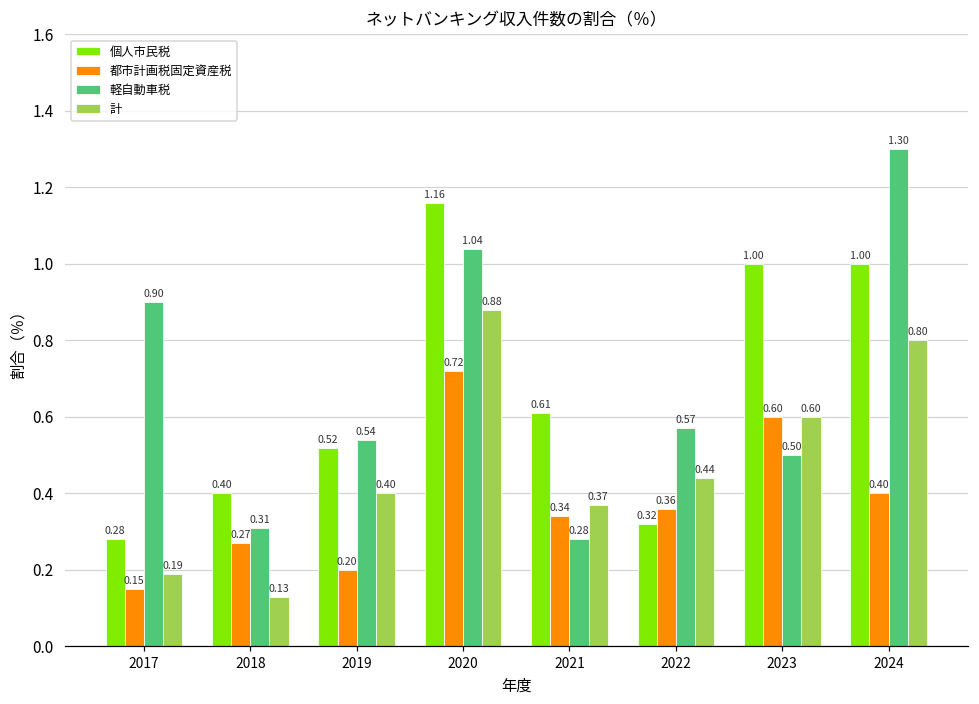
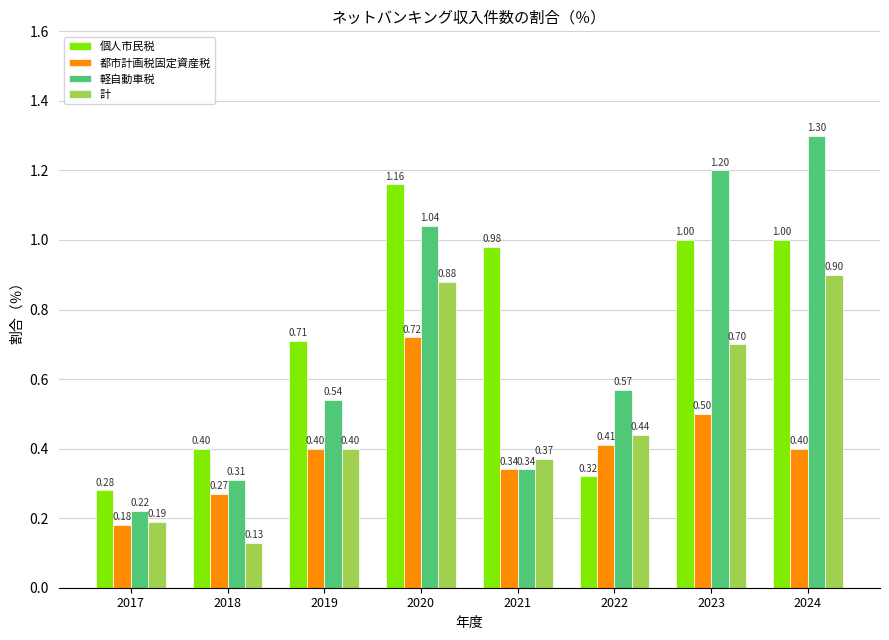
  {
    "個人市民税": {
      "2017": 0.28,
      "2018": 0.40,
-     "2019": 0.52,
+     "2019": 0.71,
      "2020": 1.16,
-     "2021": 0.61,
+     "2021": 0.98,
      "2022": 0.32,
      "2023": 1.00,
      "2024": 1.00
    },
    "都市計画税固定資産税": {
-     "2017": 0.15,
+     "2017": 0.18,
      "2018": 0.27,
-     "2019": 0.20,
+     "2019": 0.40,
      "2020": 0.72,
      "2021": 0.34,
-     "2022": 0.36,
-     "2023": 0.60,
+     "2022": 0.41,
+     "2023": 0.50,
      "2024": 0.40
    },
    "軽自動車税": {
-     "2017": 0.90,
+     "2017": 0.22,
      "2018": 0.31,
      "2019": 0.54,
      "2020": 1.04,
-     "2021": 0.28,
+     "2021": 0.34,
      "2022": 0.57,
-     "2023": 0.50,
+     "2023": 1.20,
      "2024": 1.30
    },
    "計": {
      "2017": 0.19,
      "2018": 0.13,
      "2019": 0.40,
      "2020": 0.88,
      "2021": 0.37,
      "2022": 0.44,
-     "2023": 0.60,
-     "2024": 0.80
+     "2023": 0.70,
+     "2024": 0.90
    }
  }
